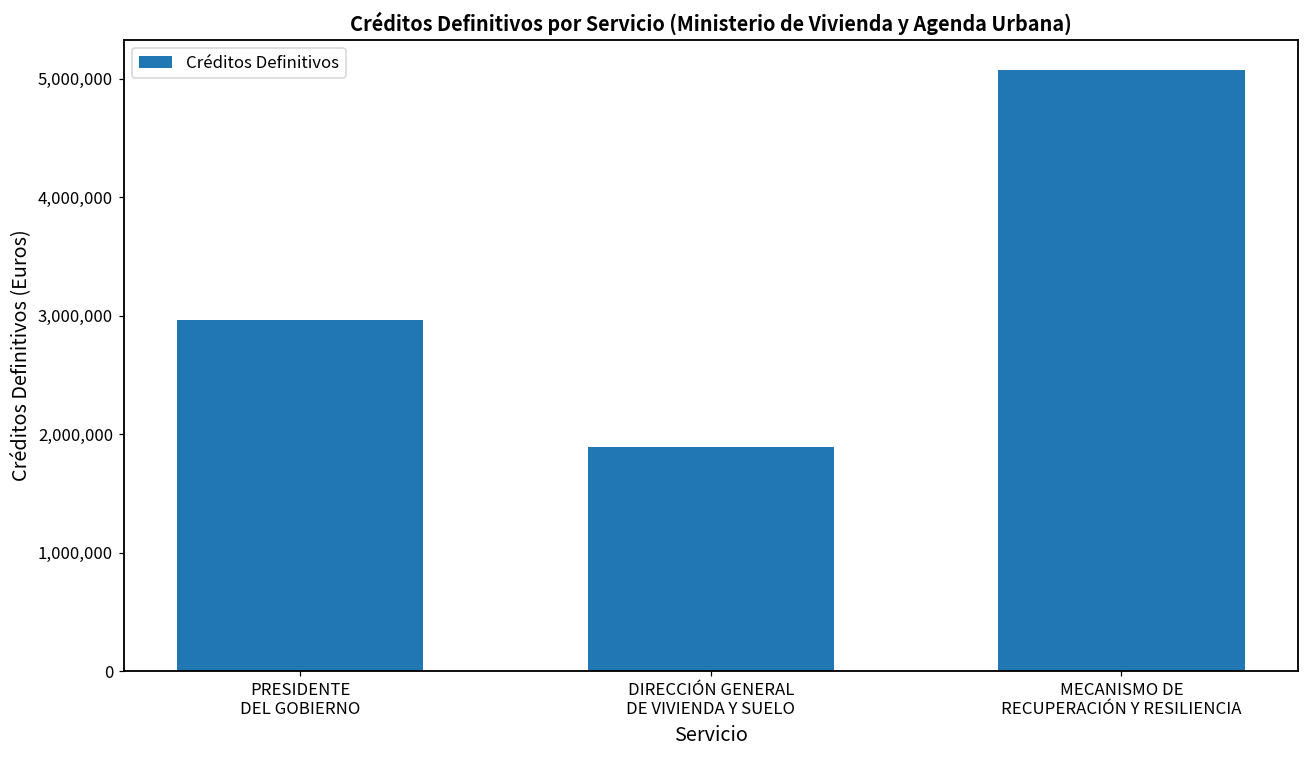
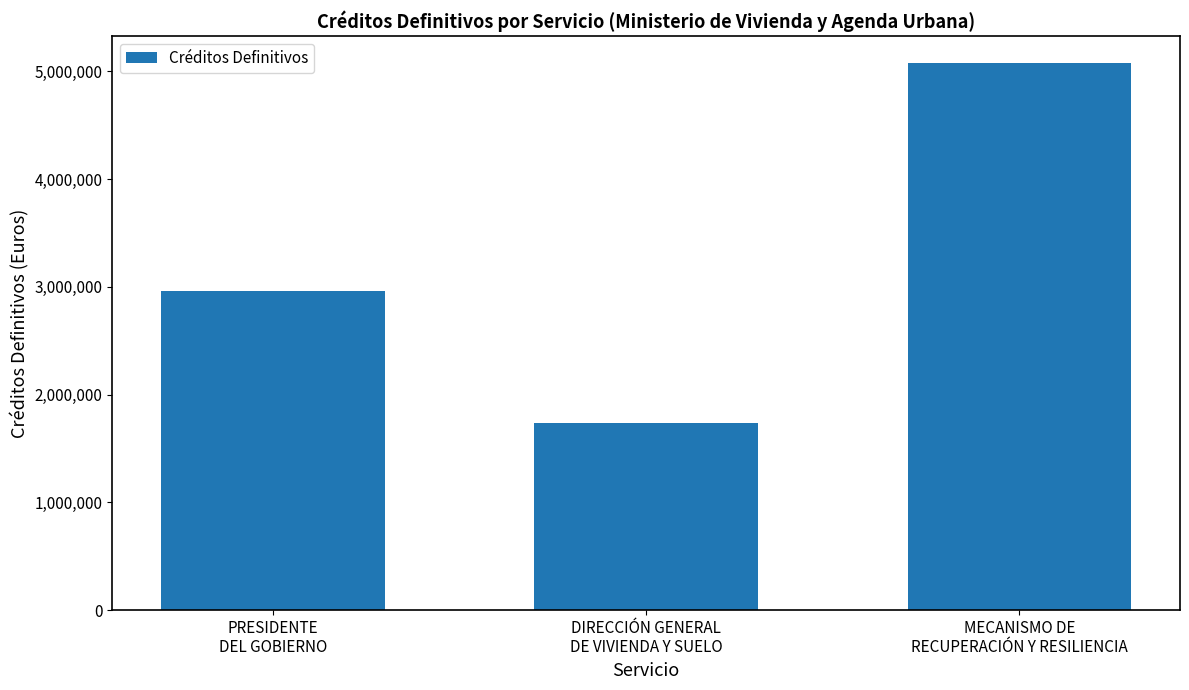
  {
    "PRESIDENTE DEL GOBIERNO": "2,960,000",
-   "DIRECCIÓN GENERAL DE VIVIENDA Y SUELO": "1,890,000",
+   "DIRECCIÓN GENERAL DE VIVIENDA Y SUELO": "1,740,000",
    "MECANISMO DE RECUPERACIÓN Y RESILIENCIA": "5,070,000"
  }
